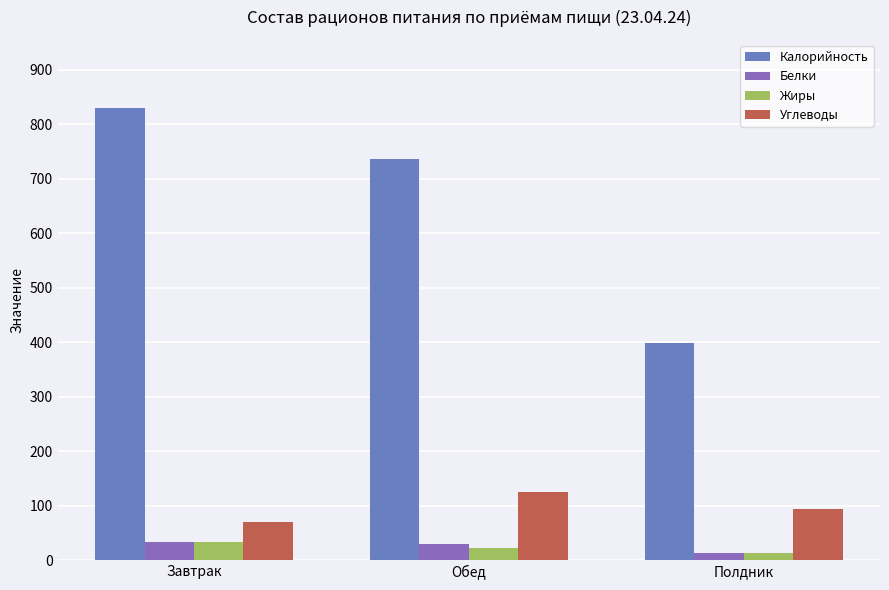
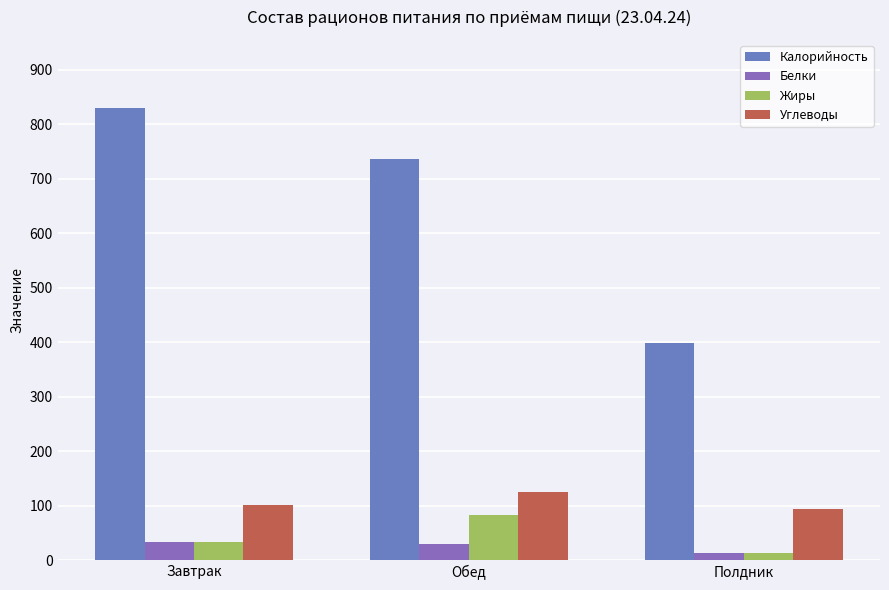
  {
    "Жиры": {
      "Завтрак": 30,
-     "Обед": 20,
+     "Обед": 80,
      "Полдник": 10
    },
    "Углеводы": {
-     "Завтрак": 70,
+     "Завтрак": 100,
      "Обед": 130,
      "Полдник": 90
    }
  }
